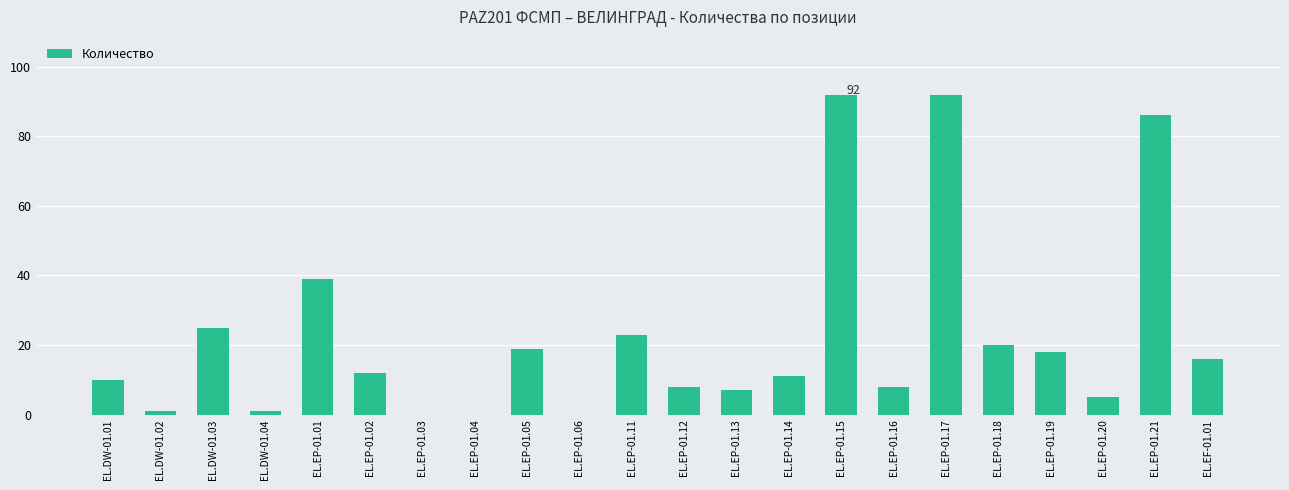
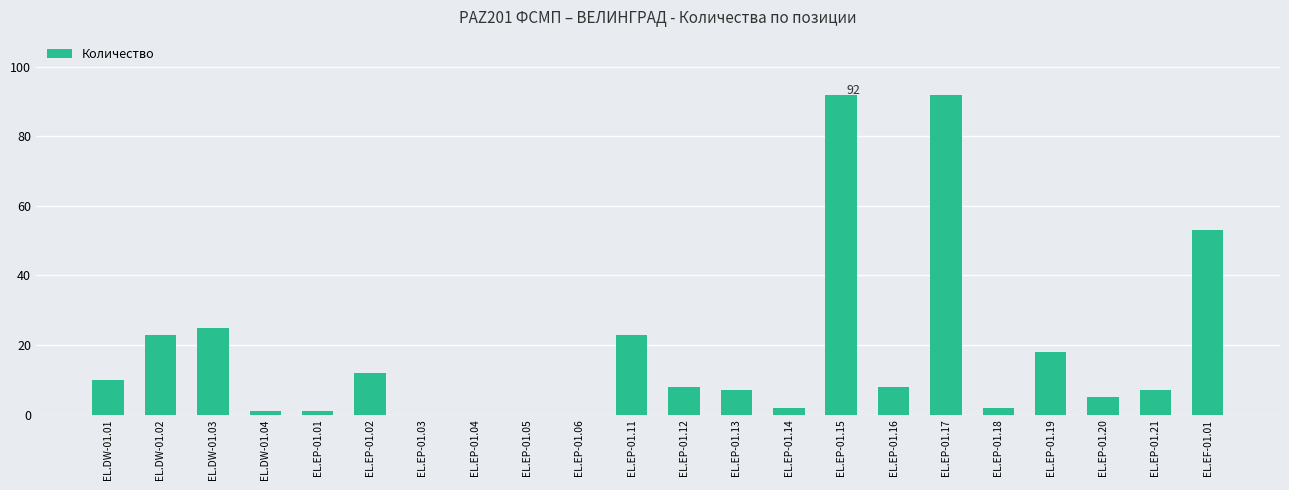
  {
    "ЕL.DW-01.01": 10,
-   "ЕL.DW-01.02": 1,
+   "ЕL.DW-01.02": 23,
    "ЕL.DW-01.03": 25,
    "ЕL.DW-01.04": 1,
-   "EL.EP-01.01": 39,
+   "EL.EP-01.01": 1,
    "EL.EP-01.02": 12,
    "EL.EP-01.03": 0,
    "EL.EP-01.04": 0,
-   "EL.EP-01.05": 19,
+   "EL.EP-01.05": 0,
    "EL.EP-01.06": 0,
    "EL.EP-01.11": 23,
    "EL.EP-01.12": 8,
    "EL.EP-01.13": 7,
-   "EL.EP-01.14": 11,
+   "EL.EP-01.14": 2,
    "EL.EP-01.16": 8,
    "EL.EP-01.17": 92,
-   "EL.EP-01.18": 20,
+   "EL.EP-01.18": 2,
    "EL.EP-01.19": 18,
    "EL.EP-01.20": 5,
-   "EL.EP-01.21": 86,
-   "EL.EF-01.01": 16
+   "EL.EP-01.21": 7,
+   "EL.EF-01.01": 53
  }
